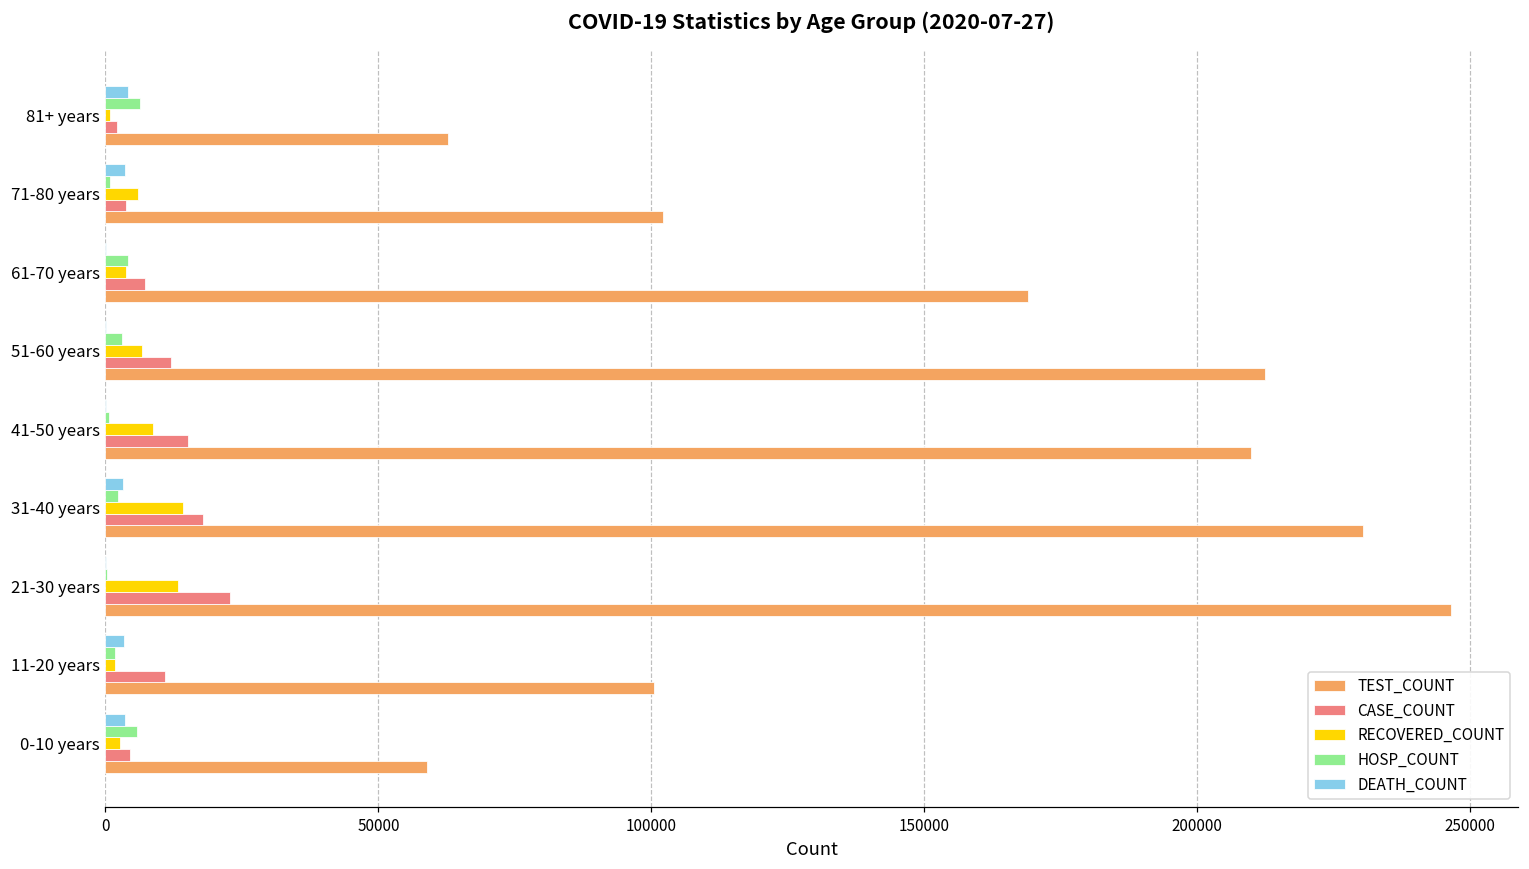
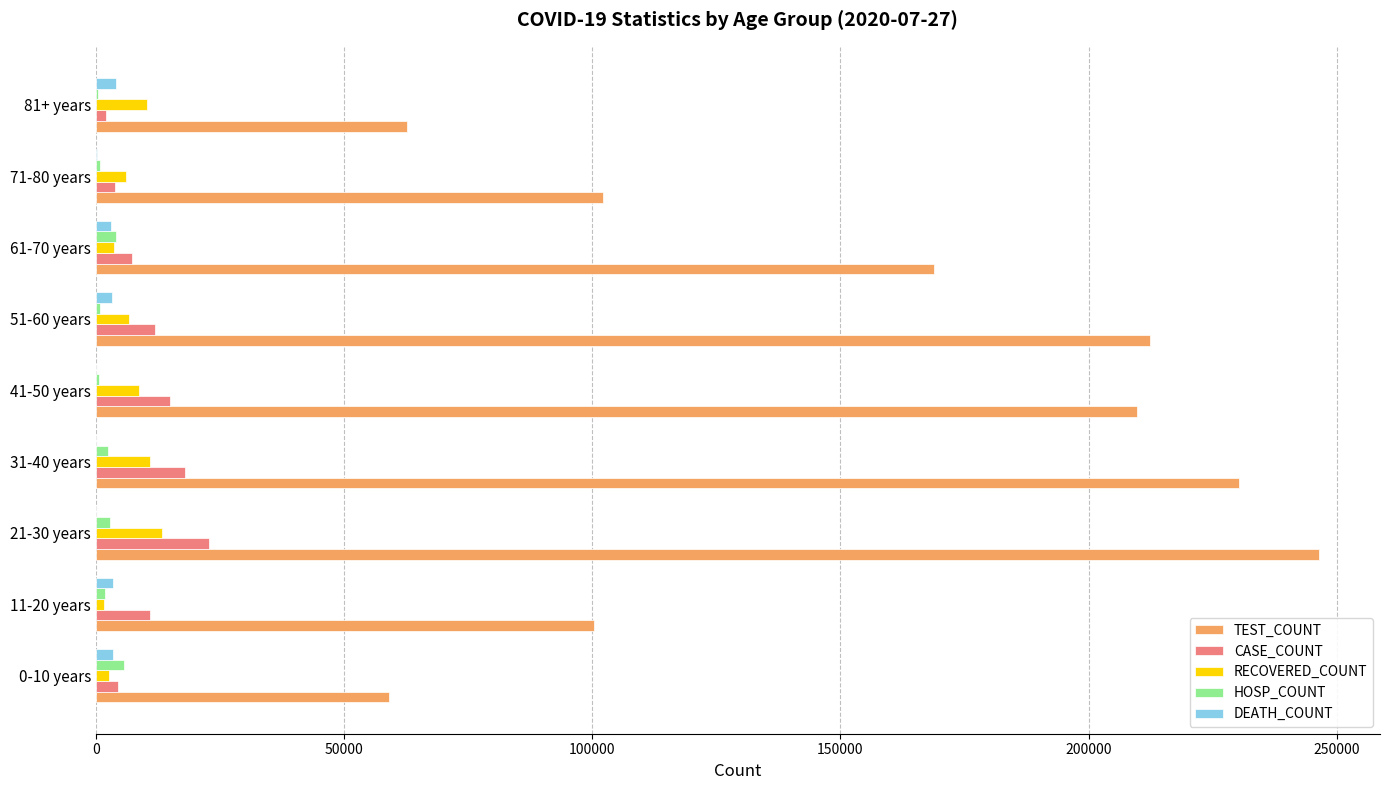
  {
    "RECOVERED_COUNT": {
-     "81+ years": 1000,
+     "81+ years": 10000,
      "71-80 years": 6000,
      "61-70 years": 4000,
      "51-60 years": 7000,
      "41-50 years": 9000,
-     "31-40 years": 14000,
+     "31-40 years": 11000,
      "21-30 years": 13000,
      "11-20 years": 2000,
      "0-10 years": 3000
    },
    "HOSP_COUNT": {
-     "81+ years": 6000,
+     "81+ years": 1000,
      "71-80 years": 1000,
      "61-70 years": 4000,
-     "51-60 years": 3000,
+     "51-60 years": 1000,
      "41-50 years": 1000,
      "31-40 years": 2000,
-     "21-30 years": 0,
+     "21-30 years": 3000,
      "11-20 years": 2000,
      "0-10 years": 6000
    },
    "DEATH_COUNT": {
      "81+ years": 4000,
-     "71-80 years": 4000,
-     "61-70 years": 0,
-     "51-60 years": 0,
-     "31-40 years": 3000,
+     "71-80 years": 0,
+     "61-70 years": 3000,
+     "51-60 years": 3000,
+     "31-40 years": 0,
      "11-20 years": 3000,
      "0-10 years": 4000
    }
  }
